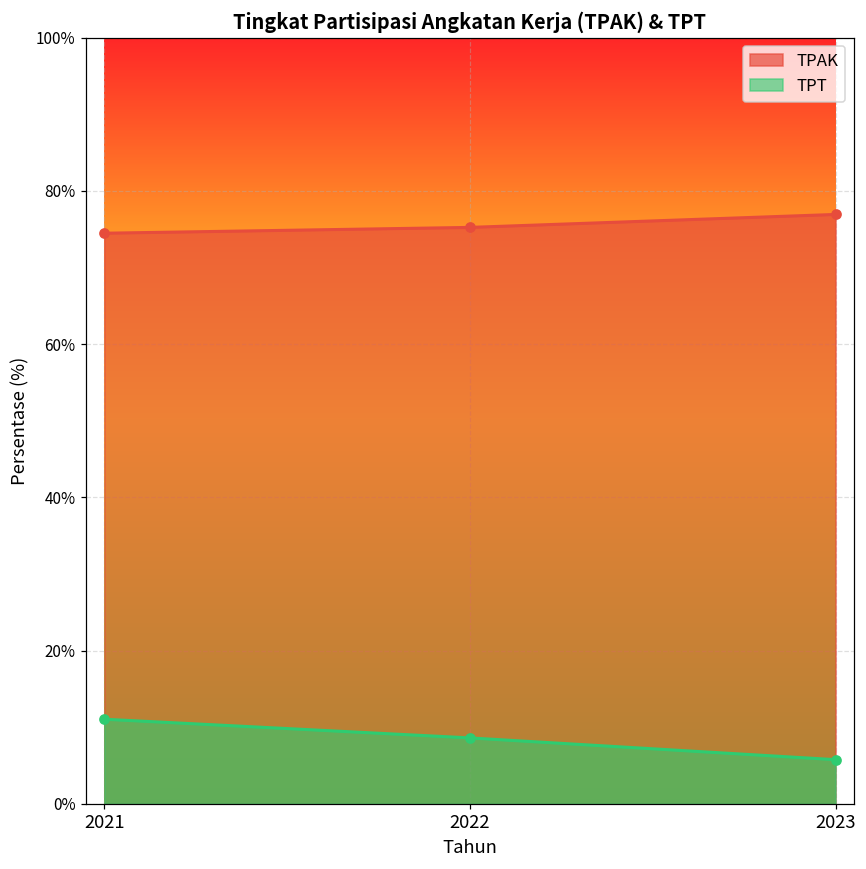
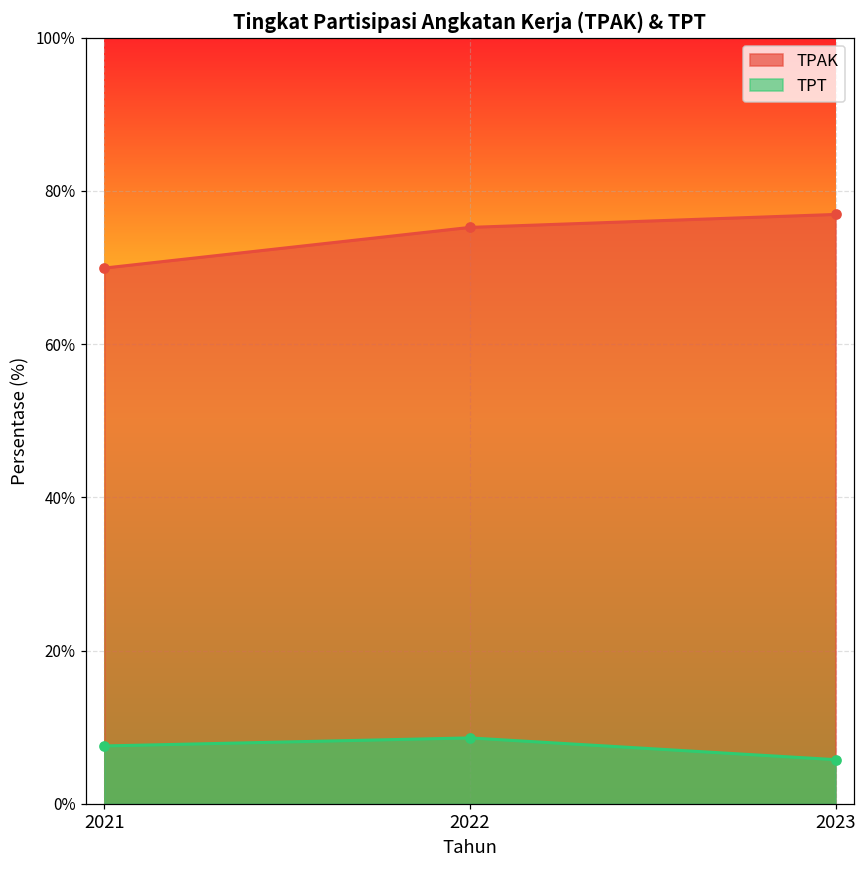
  {
    "TPAK": {
-     "2021": "74%",
+     "2021": "70%",
      "2022": "75%",
      "2023": "77%"
    },
    "TPT": {
-     "2021": "11%",
+     "2021": "8%",
      "2022": "9%",
      "2023": "6%"
    }
  }
